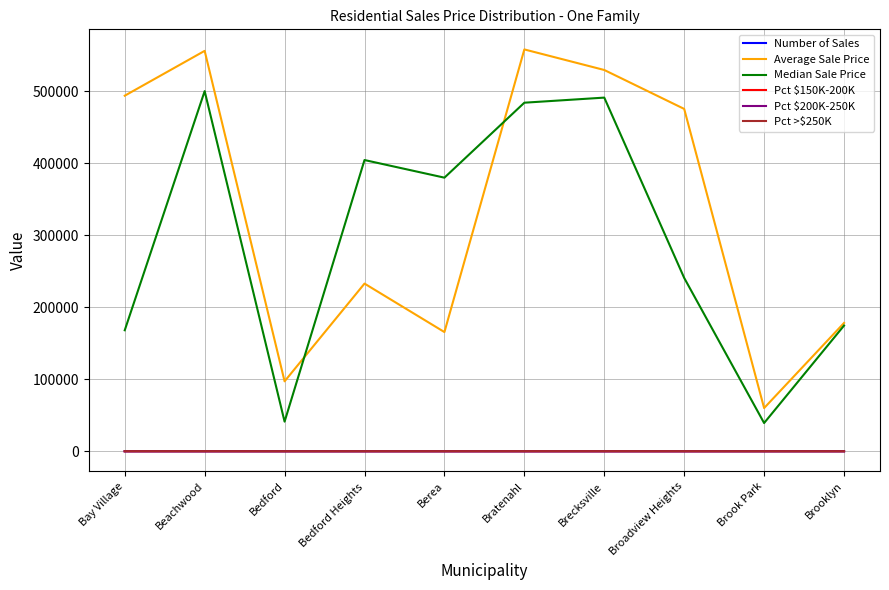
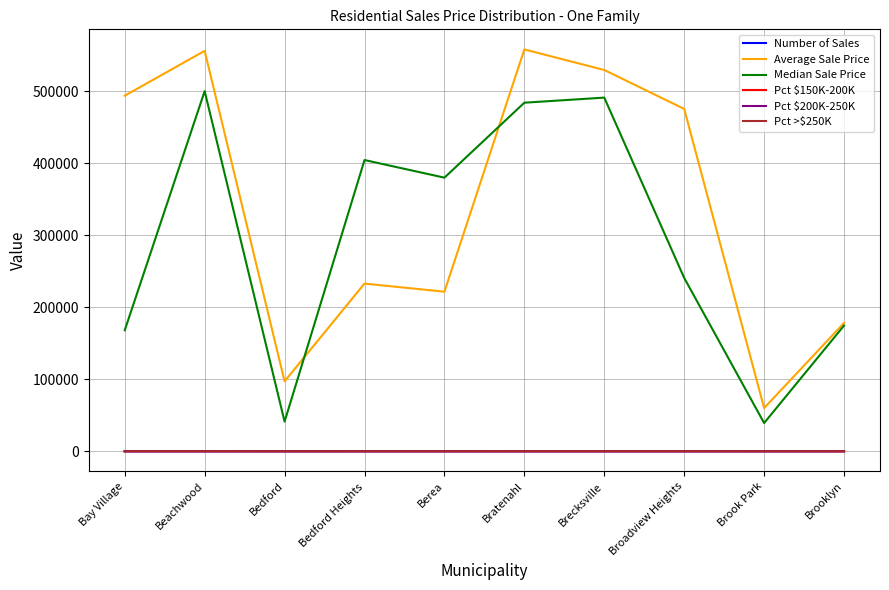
  {
    "Pct >$250K": {
      "Bay Village": 0,
      "Beachwood": 0,
      "Bedford": 0,
      "Bedford Heights": 0,
      "Berea": 0,
      "Bratenahl": 0,
      "Brecksville": 0,
      "Broadview Heights": 0,
      "Brook Park": 0,
      "Brooklyn": 0
    },
    "Average Sale Price": {
      "Bay Village": 490000,
      "Beachwood": 560000,
      "Bedford": 100000,
      "Bedford Heights": 230000,
-     "Berea": 170000,
+     "Berea": 220000,
      "Bratenahl": 560000,
      "Brecksville": 530000,
      "Broadview Heights": 480000,
      "Brook Park": 60000,
      "Brooklyn": 180000
    },
    "Median Sale Price": {
      "Bay Village": 170000,
      "Beachwood": 500000,
      "Bedford": 40000,
      "Bedford Heights": 400000,
      "Berea": 380000,
      "Bratenahl": 480000,
      "Brecksville": 490000,
      "Broadview Heights": 240000,
      "Brook Park": 40000,
      "Brooklyn": 170000
    }
  }
